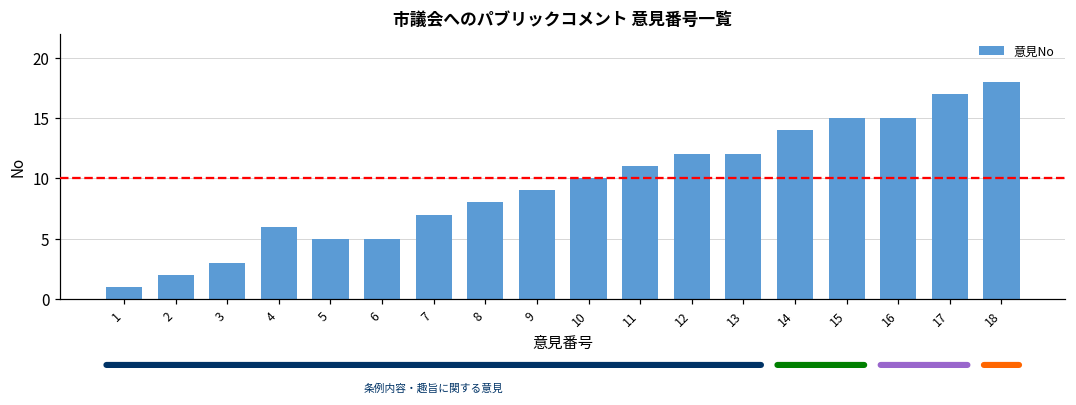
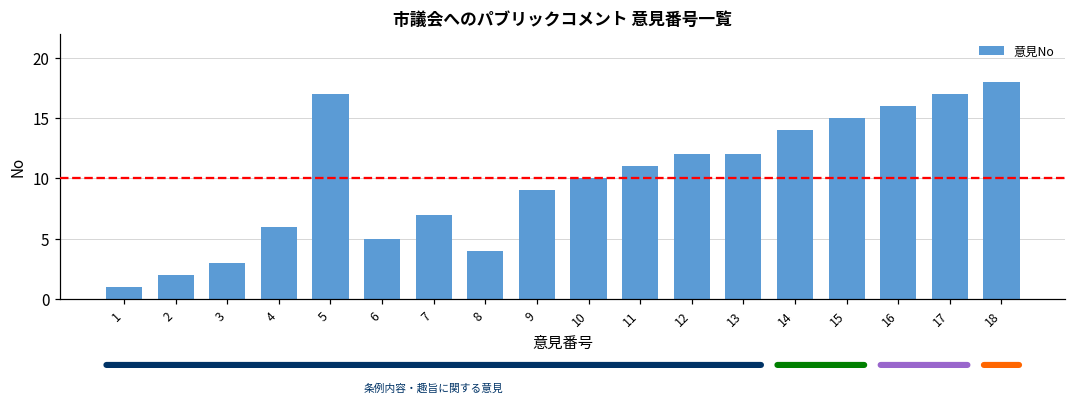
  {
    "1": 1,
    "2": 2,
    "3": 3,
    "4": 6,
-   "5": 5,
+   "5": 17,
    "6": 5,
    "7": 7,
-   "8": 8,
+   "8": 4,
    "9": 9,
    "10": 10,
    "11": 11,
    "12": 12,
    "13": 12,
    "14": 14,
    "15": 15,
-   "16": 15,
+   "16": 16,
    "17": 17,
    "18": 18
  }
